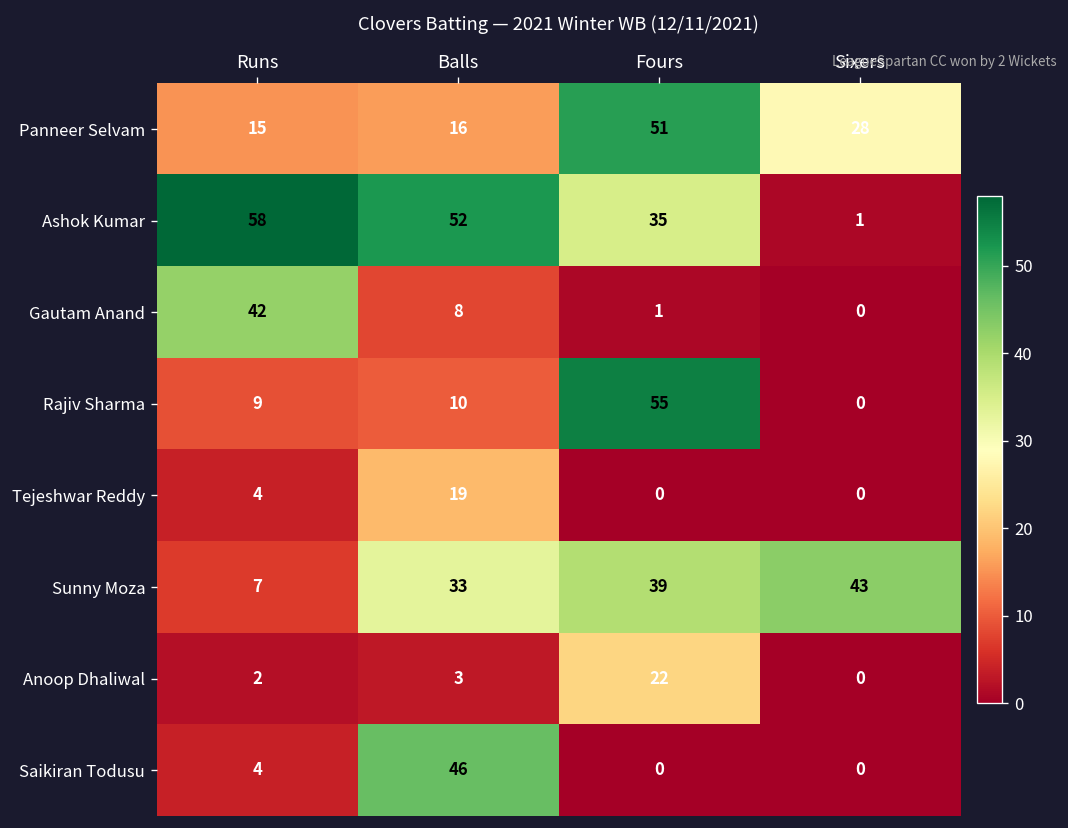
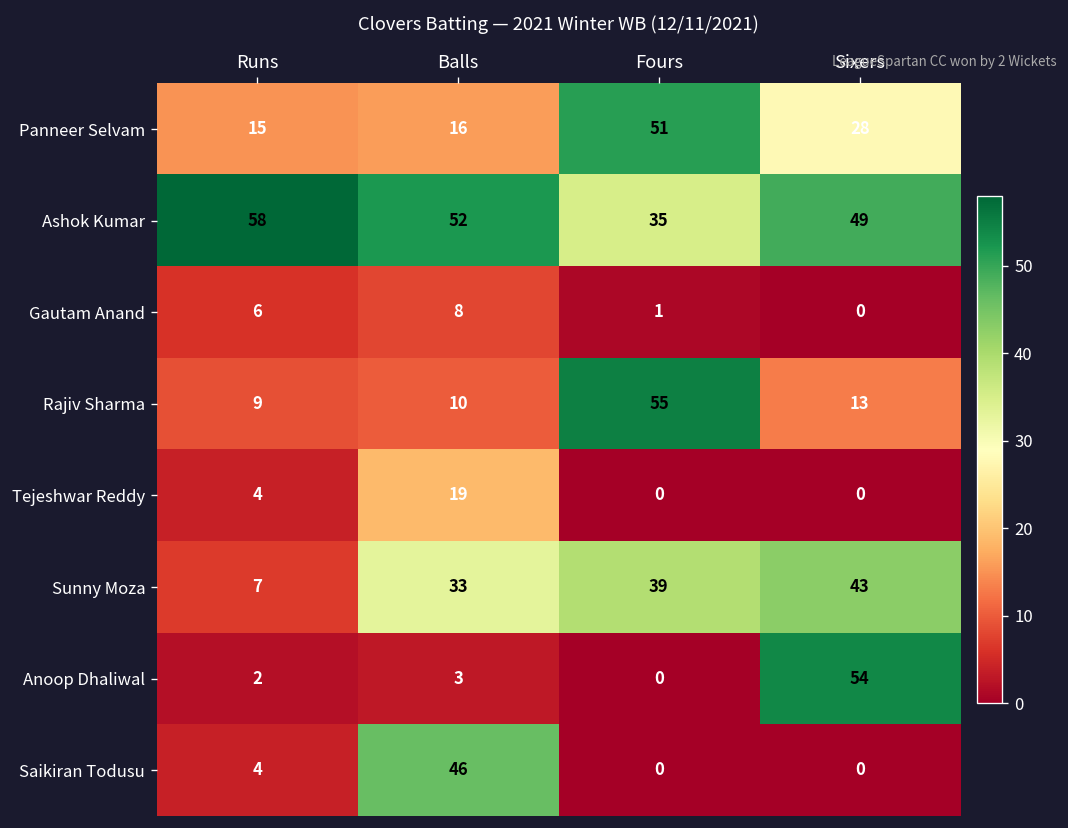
  {
    "Panneer Selvam": {
      "Runs": 15,
      "Balls": 16,
      "Fours": 51,
      "Sixers": 28
    },
    "Ashok Kumar": {
      "Runs": 58,
      "Balls": 52,
      "Fours": 35,
-     "Sixers": 1
+     "Sixers": 49
    },
    "Gautam Anand": {
-     "Runs": 42,
+     "Runs": 6,
      "Balls": 8,
      "Fours": 1,
      "Sixers": 0
    },
    "Rajiv Sharma": {
      "Runs": 9,
      "Balls": 10,
      "Fours": 55,
-     "Sixers": 0
+     "Sixers": 13
    },
    "Tejeshwar Reddy": {
      "Runs": 4,
      "Balls": 19,
      "Fours": 0,
      "Sixers": 0
    },
    "Sunny Moza": {
      "Runs": 7,
      "Balls": 33,
      "Fours": 39,
      "Sixers": 43
    },
    "Anoop Dhaliwal": {
      "Runs": 2,
      "Balls": 3,
-     "Fours": 22,
-     "Sixers": 0
+     "Fours": 0,
+     "Sixers": 54
    },
    "Saikiran Todusu": {
      "Runs": 4,
      "Balls": 46,
      "Fours": 0,
      "Sixers": 0
    }
  }
